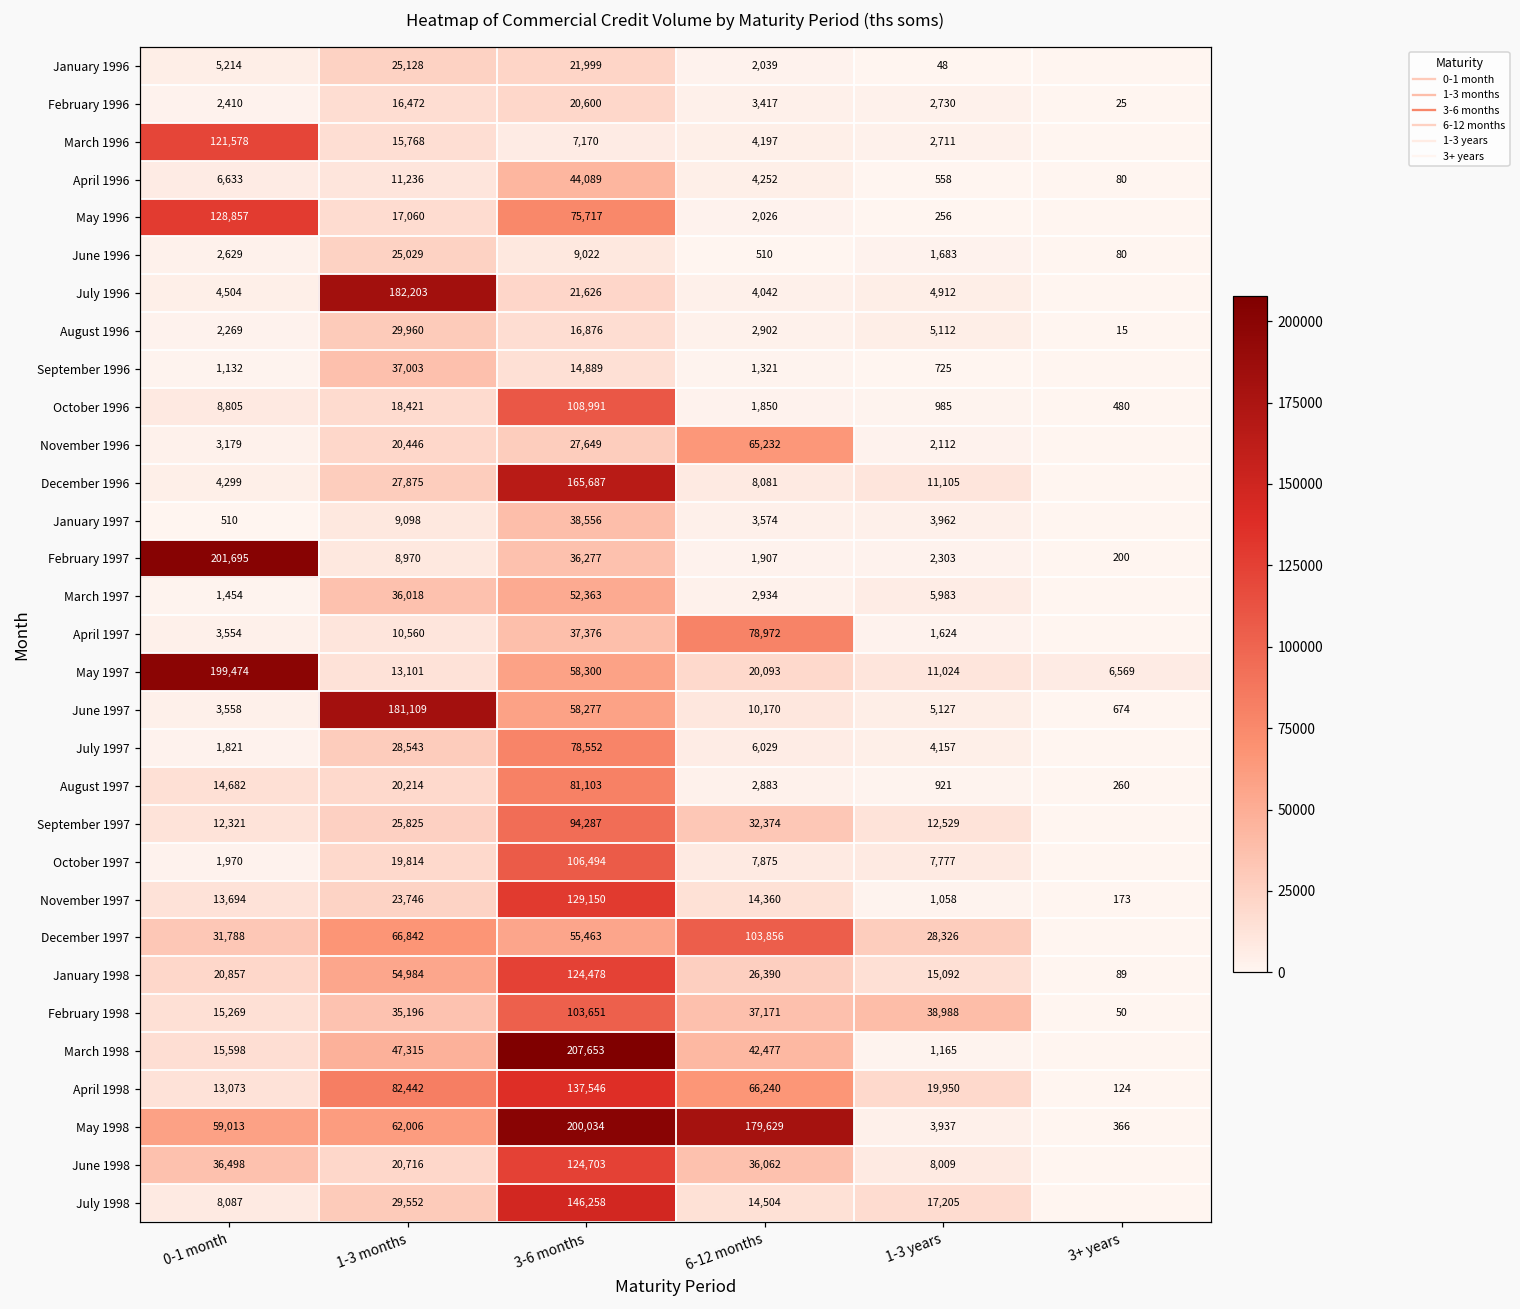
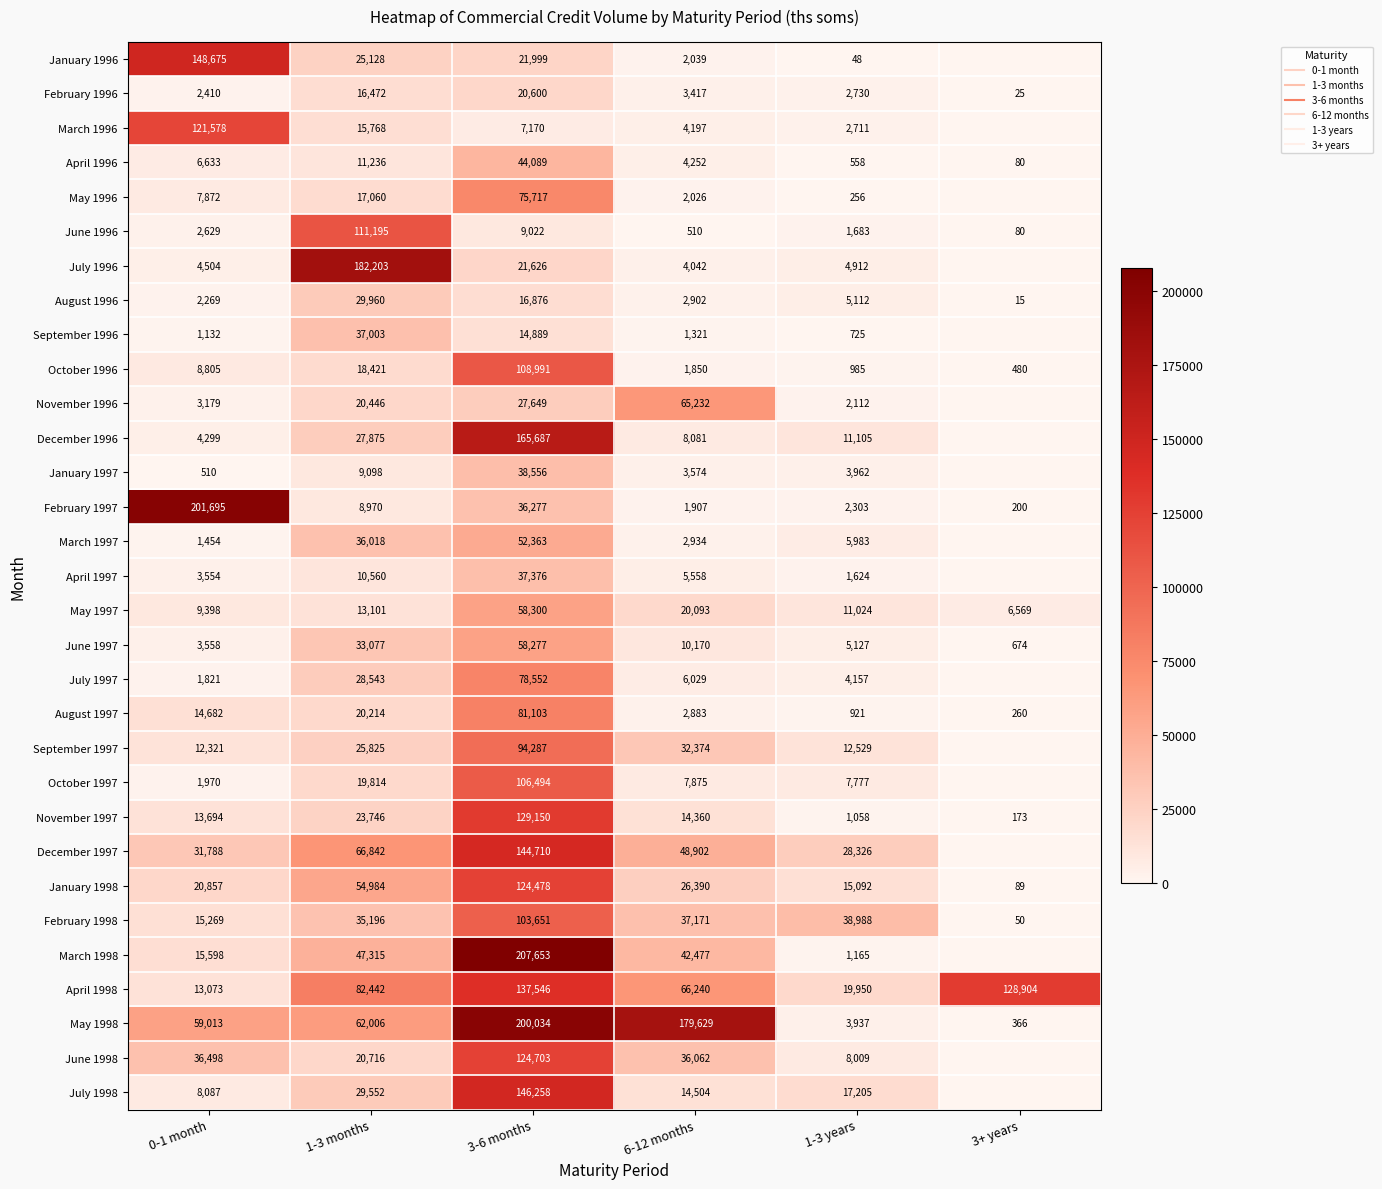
  {
    "January 1996": {
-     "0-1 month": "5,214",
+     "0-1 month": "148,675",
      "1-3 months": "25,128",
      "3-6 months": "21,999",
      "6-12 months": "2,039",
      "1-3 years": "48"
    },
    "February 1996": {
      "0-1 month": "2,410",
      "1-3 months": "16,472",
      "3-6 months": "20,600",
      "6-12 months": "3,417",
      "1-3 years": "2,730",
      "3+ years": "25"
    },
    "March 1996": {
      "0-1 month": "121,578",
      "1-3 months": "15,768",
      "3-6 months": "7,170",
      "6-12 months": "4,197",
      "1-3 years": "2,711"
    },
    "April 1996": {
      "0-1 month": "6,633",
      "1-3 months": "11,236",
      "3-6 months": "44,089",
      "6-12 months": "4,252",
      "1-3 years": "558",
      "3+ years": "80"
    },
    "May 1996": {
-     "0-1 month": "128,857",
+     "0-1 month": "7,872",
      "1-3 months": "17,060",
      "3-6 months": "75,717",
      "6-12 months": "2,026",
      "1-3 years": "256"
    },
    "June 1996": {
      "0-1 month": "2,629",
-     "1-3 months": "25,029",
+     "1-3 months": "111,195",
      "3-6 months": "9,022",
      "6-12 months": "510",
      "1-3 years": "1,683",
      "3+ years": "80"
    },
    "July 1996": {
      "0-1 month": "4,504",
      "1-3 months": "182,203",
      "3-6 months": "21,626",
      "6-12 months": "4,042",
      "1-3 years": "4,912"
    },
    "August 1996": {
      "0-1 month": "2,269",
      "1-3 months": "29,960",
      "3-6 months": "16,876",
      "6-12 months": "2,902",
      "1-3 years": "5,112",
      "3+ years": "15"
    },
    "September 1996": {
      "0-1 month": "1,132",
      "1-3 months": "37,003",
      "3-6 months": "14,889",
      "6-12 months": "1,321",
      "1-3 years": "725"
    },
    "October 1996": {
      "0-1 month": "8,805",
      "1-3 months": "18,421",
      "3-6 months": "108,991",
      "6-12 months": "1,850",
      "1-3 years": "985",
      "3+ years": "480"
    },
    "November 1996": {
      "0-1 month": "3,179",
      "1-3 months": "20,446",
      "3-6 months": "27,649",
      "6-12 months": "65,232",
      "1-3 years": "2,112"
    },
    "December 1996": {
      "0-1 month": "4,299",
      "1-3 months": "27,875",
      "3-6 months": "165,687",
      "6-12 months": "8,081",
      "1-3 years": "11,105"
    },
    "January 1997": {
      "0-1 month": "510",
      "1-3 months": "9,098",
      "3-6 months": "38,556",
      "6-12 months": "3,574",
      "1-3 years": "3,962"
    },
    "February 1997": {
      "0-1 month": "201,695",
      "1-3 months": "8,970",
      "3-6 months": "36,277",
      "6-12 months": "1,907",
      "1-3 years": "2,303",
      "3+ years": "200"
    },
    "March 1997": {
      "0-1 month": "1,454",
      "1-3 months": "36,018",
      "3-6 months": "52,363",
      "6-12 months": "2,934",
      "1-3 years": "5,983"
    },
    "April 1997": {
      "0-1 month": "3,554",
      "1-3 months": "10,560",
      "3-6 months": "37,376",
-     "6-12 months": "78,972",
+     "6-12 months": "5,558",
      "1-3 years": "1,624"
    },
    "May 1997": {
-     "0-1 month": "199,474",
+     "0-1 month": "9,398",
      "1-3 months": "13,101",
      "3-6 months": "58,300",
      "6-12 months": "20,093",
      "1-3 years": "11,024",
      "3+ years": "6,569"
    },
    "June 1997": {
      "0-1 month": "3,558",
-     "1-3 months": "181,109",
+     "1-3 months": "33,077",
      "3-6 months": "58,277",
      "6-12 months": "10,170",
      "1-3 years": "5,127",
      "3+ years": "674"
    },
    "July 1997": {
      "0-1 month": "1,821",
      "1-3 months": "28,543",
      "3-6 months": "78,552",
      "6-12 months": "6,029",
      "1-3 years": "4,157"
    },
    "August 1997": {
      "0-1 month": "14,682",
      "1-3 months": "20,214",
      "3-6 months": "81,103",
      "6-12 months": "2,883",
      "1-3 years": "921",
      "3+ years": "260"
    },
    "September 1997": {
      "0-1 month": "12,321",
      "1-3 months": "25,825",
      "3-6 months": "94,287",
      "6-12 months": "32,374",
      "1-3 years": "12,529"
    },
    "October 1997": {
      "0-1 month": "1,970",
      "1-3 months": "19,814",
      "3-6 months": "106,494",
      "6-12 months": "7,875",
      "1-3 years": "7,777"
    },
    "November 1997": {
      "0-1 month": "13,694",
      "1-3 months": "23,746",
      "3-6 months": "129,150",
      "6-12 months": "14,360",
      "1-3 years": "1,058",
      "3+ years": "173"
    },
    "December 1997": {
      "0-1 month": "31,788",
      "1-3 months": "66,842",
-     "3-6 months": "55,463",
-     "6-12 months": "103,856",
+     "3-6 months": "144,710",
+     "6-12 months": "48,902",
      "1-3 years": "28,326"
    },
    "January 1998": {
      "0-1 month": "20,857",
      "1-3 months": "54,984",
      "3-6 months": "124,478",
      "6-12 months": "26,390",
      "1-3 years": "15,092",
      "3+ years": "89"
    },
    "February 1998": {
      "0-1 month": "15,269",
      "1-3 months": "35,196",
      "3-6 months": "103,651",
      "6-12 months": "37,171",
      "1-3 years": "38,988",
      "3+ years": "50"
    },
    "March 1998": {
      "0-1 month": "15,598",
      "1-3 months": "47,315",
      "3-6 months": "207,653",
      "6-12 months": "42,477",
      "1-3 years": "1,165"
    },
    "April 1998": {
      "0-1 month": "13,073",
      "1-3 months": "82,442",
      "3-6 months": "137,546",
      "6-12 months": "66,240",
      "1-3 years": "19,950",
-     "3+ years": "124"
+     "3+ years": "128,904"
    },
    "May 1998": {
      "0-1 month": "59,013",
      "1-3 months": "62,006",
      "3-6 months": "200,034",
      "6-12 months": "179,629",
      "1-3 years": "3,937",
      "3+ years": "366"
    },
    "June 1998": {
      "0-1 month": "36,498",
      "1-3 months": "20,716",
      "3-6 months": "124,703",
      "6-12 months": "36,062",
      "1-3 years": "8,009"
    },
    "July 1998": {
      "0-1 month": "8,087",
      "1-3 months": "29,552",
      "3-6 months": "146,258",
      "6-12 months": "14,504",
      "1-3 years": "17,205"
    }
  }
